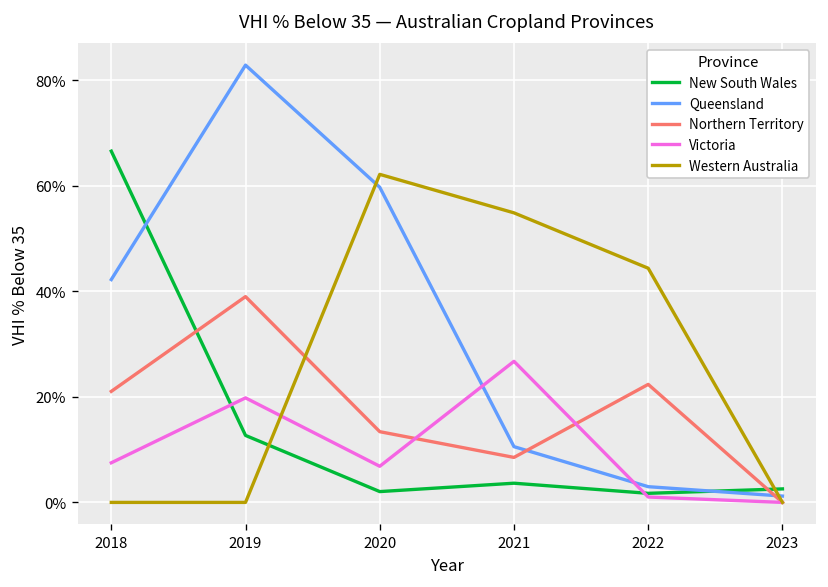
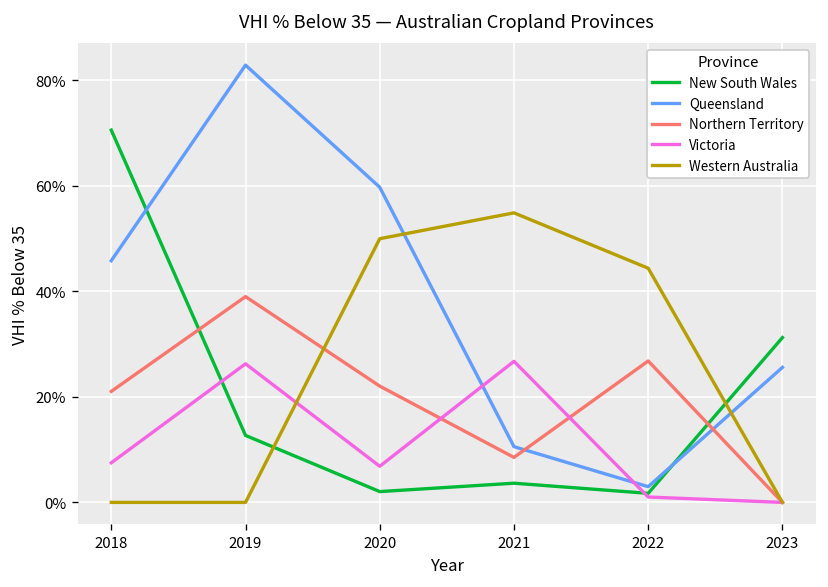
  {
    "New South Wales": {
-     "2018": "67%",
+     "2018": "71%",
      "2019": "13%",
      "2020": "2%",
      "2021": "4%",
      "2022": "2%",
-     "2023": "3%"
+     "2023": "31%"
    },
    "Queensland": {
-     "2018": "42%",
+     "2018": "46%",
      "2019": "83%",
      "2020": "60%",
      "2021": "11%",
      "2022": "3%",
-     "2023": "1%"
+     "2023": "26%"
    },
    "Northern Territory": {
      "2018": "21%",
      "2019": "39%",
-     "2020": "13%",
+     "2020": "22%",
      "2021": "9%",
-     "2022": "22%"
+     "2022": "27%"
    },
    "Victoria": {
      "2018": "8%",
-     "2019": "20%",
+     "2019": "26%",
      "2020": "7%",
      "2021": "27%",
      "2022": "1%"
    },
    "Western Australia": {
      "2018": "0%",
      "2019": "0%",
-     "2020": "62%",
+     "2020": "50%",
      "2021": "55%",
      "2022": "44%"
    }
  }
